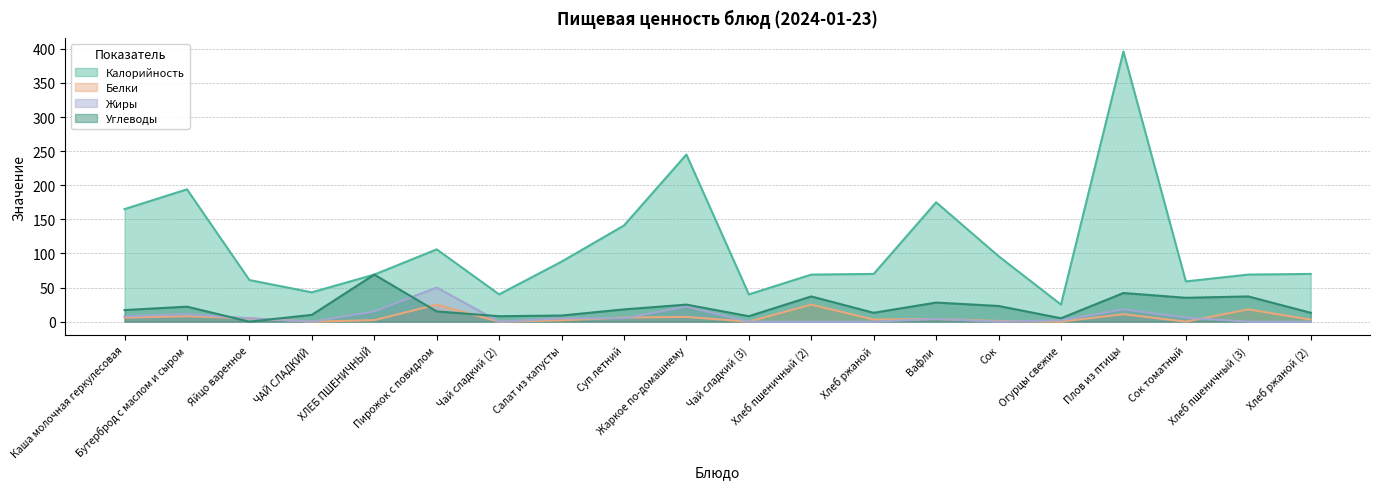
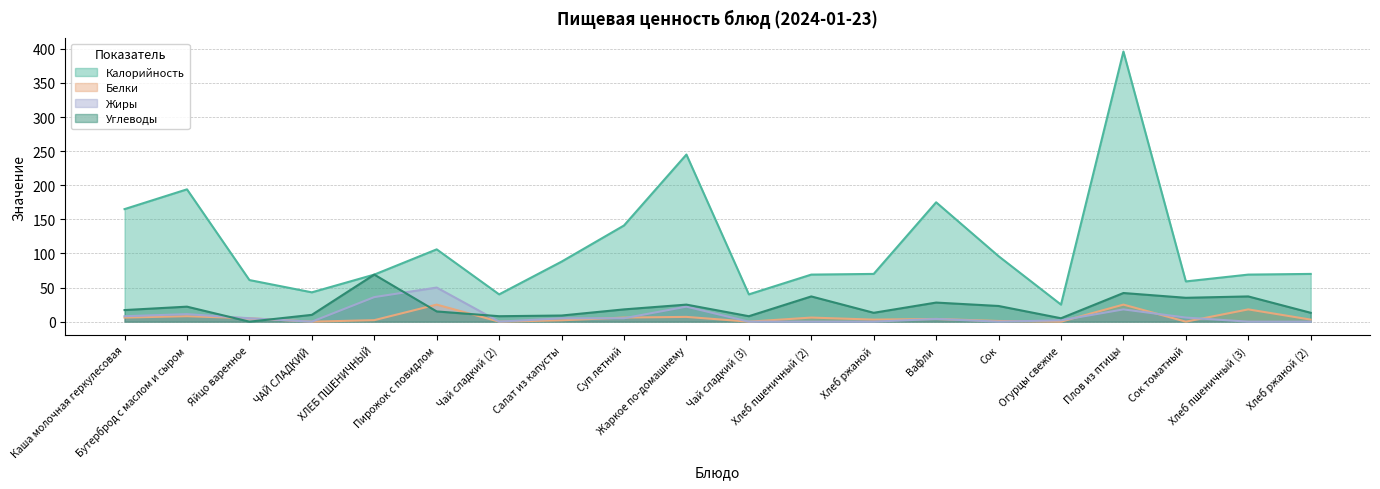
  {
    "Белки": {
      "ХЛЕБ ПШЕНИЧНЫЙ": 0,
      "Пирожок с повидлом": 30,
      "Жаркое по-домашнему": 10,
-     "Хлеб пшеничный (2)": 30,
-     "Плов из птицы": 10,
+     "Хлеб пшеничный (2)": 10,
+     "Плов из птицы": 30,
      "Сок томатный": 0,
      "Хлеб пшеничный (3)": 20
    },
    "Жиры": {
-     "ХЛЕБ ПШЕНИЧНЫЙ": 20,
+     "ХЛЕБ ПШЕНИЧНЫЙ": 40,
      "Пирожок с повидлом": 50,
      "Хлеб пшеничный (2)": 0,
      "Плов из птицы": 20,
      "Сок томатный": 10,
      "Хлеб пшеничный (3)": 0
    }
  }
